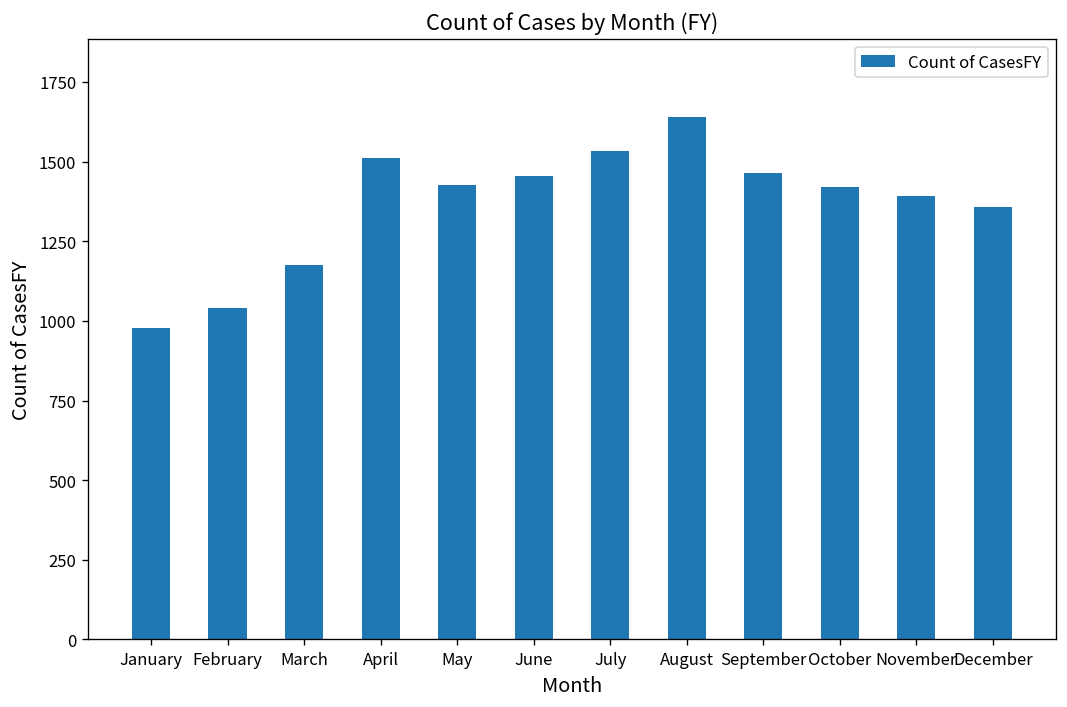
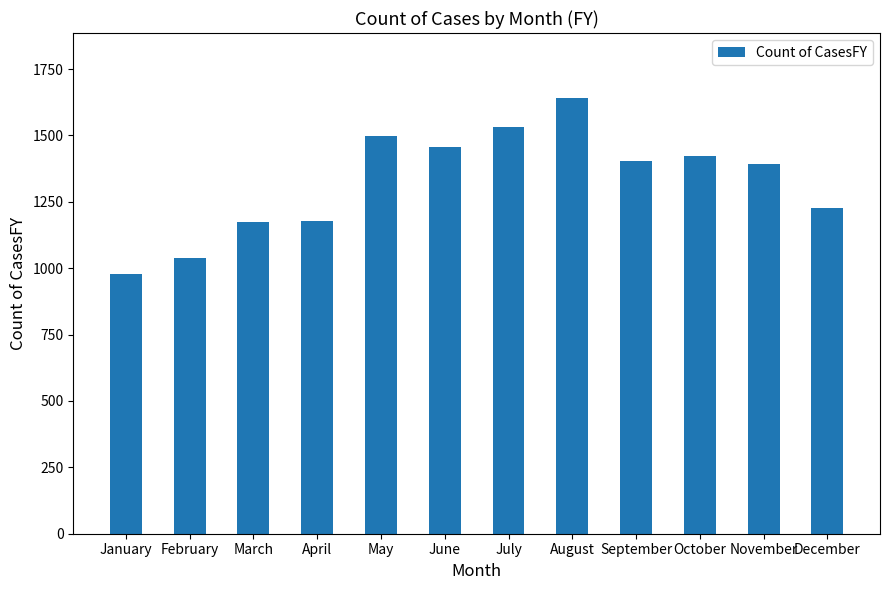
  {
    "January": 980,
    "February": 1040,
    "March": 1180,
-   "April": 1510,
-   "May": 1430,
+   "April": 1180,
+   "May": 1500,
    "June": 1460,
    "July": 1530,
    "August": 1640,
-   "September": 1460,
+   "September": 1410,
    "October": 1420,
    "November": 1390,
-   "December": 1360
+   "December": 1230
  }
